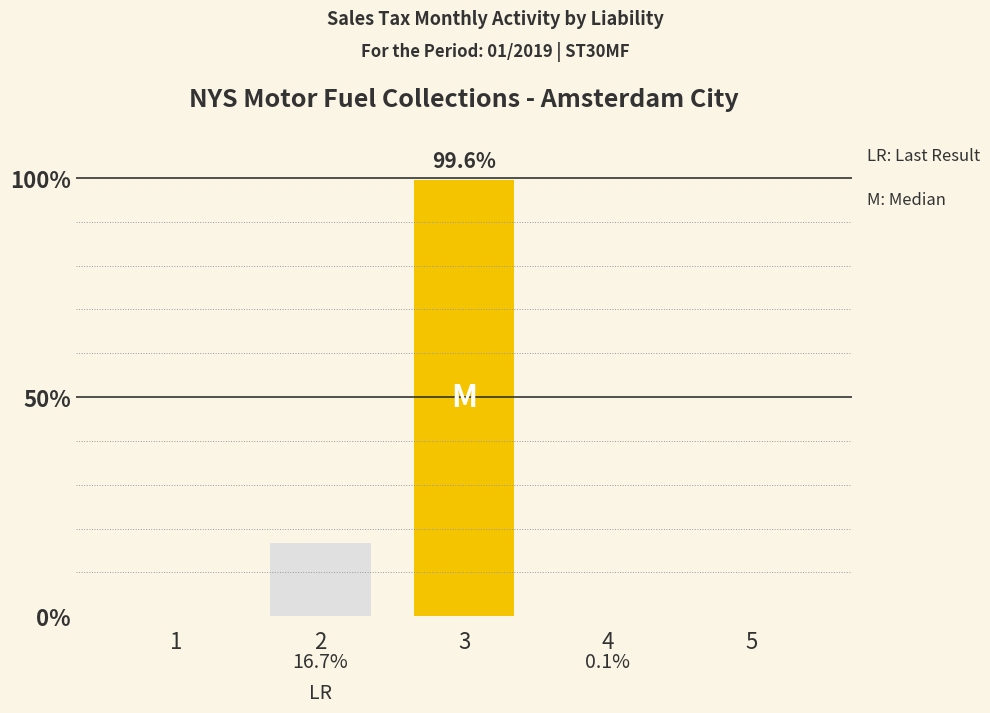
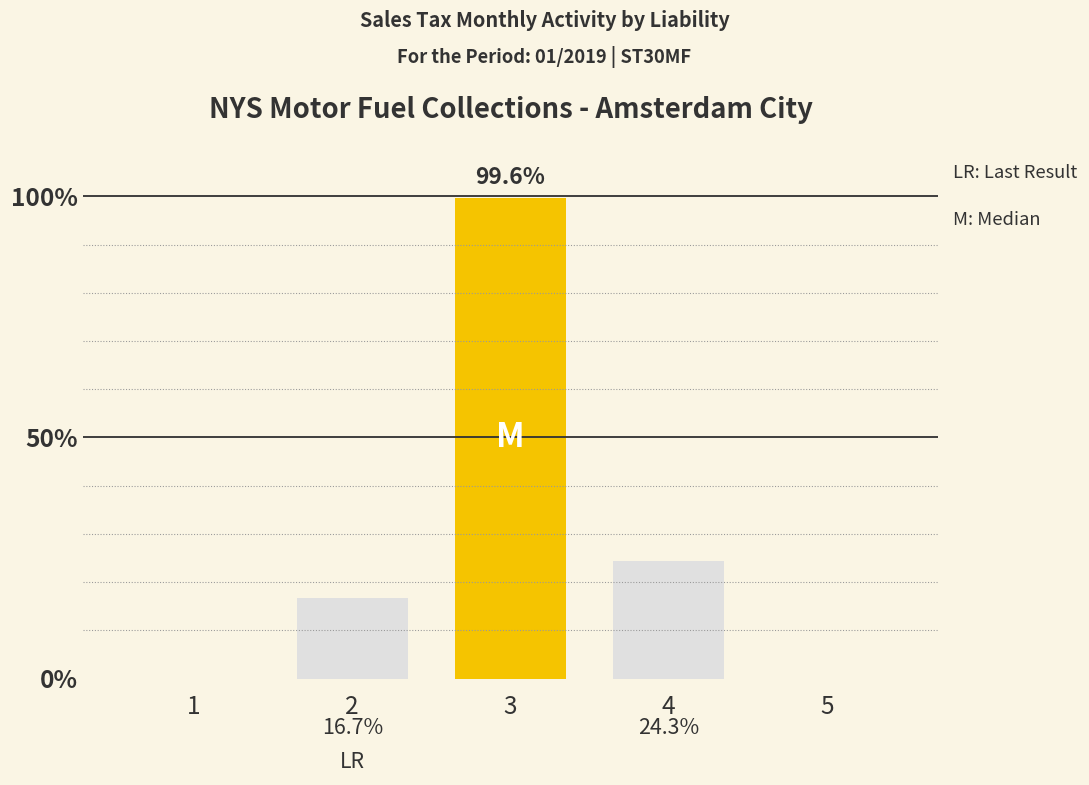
  {
    "3": "99.6%",
-   "4": "0.1%"
+   "4": "24.3%"
  }
